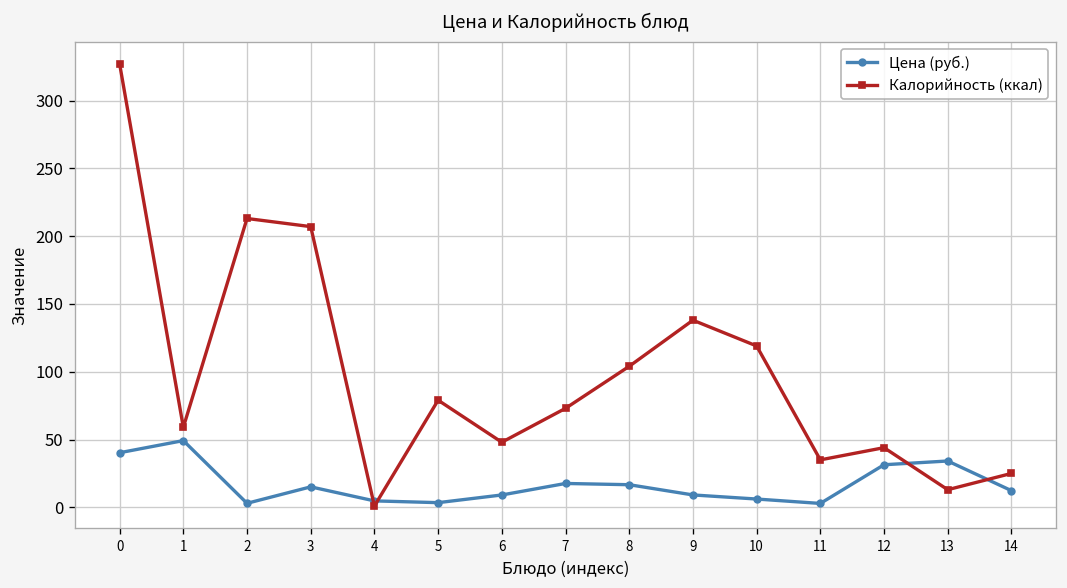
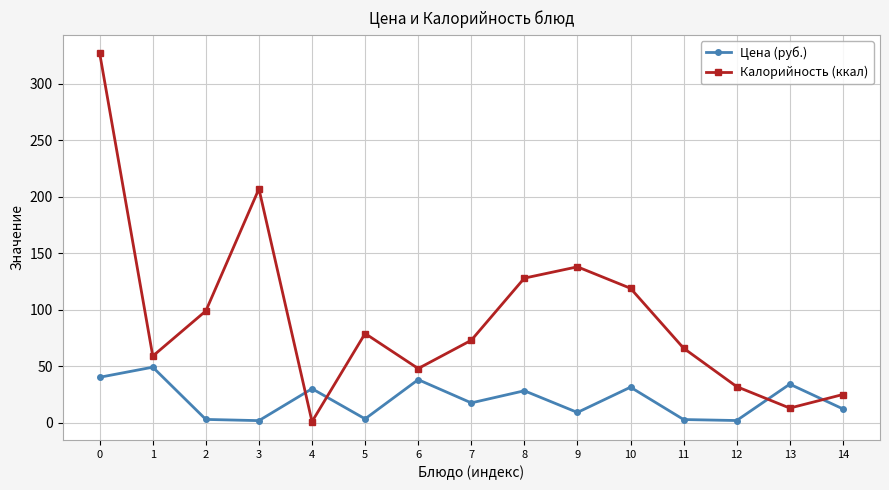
  {
    "Цена (руб.)": {
      "0": 40,
      "1": 49,
      "2": 3,
-     "3": 15,
-     "4": 5,
+     "3": 2,
+     "4": 30,
      "5": 3,
-     "6": 9,
+     "6": 38,
      "7": 18,
-     "8": 17,
+     "8": 28,
      "9": 9,
-     "10": 6,
+     "10": 31,
      "11": 3,
-     "12": 31,
+     "12": 2,
      "13": 34,
      "14": 12
    },
    "Калорийность (ккал)": {
      "0": 327,
      "1": 59,
-     "2": 213,
+     "2": 99,
      "3": 207,
      "4": 1,
      "5": 79,
      "6": 48,
      "7": 73,
-     "8": 104,
+     "8": 128,
      "9": 138,
      "10": 119,
-     "11": 35,
-     "12": 44,
+     "11": 66,
+     "12": 32,
      "13": 13,
      "14": 25
    }
  }
